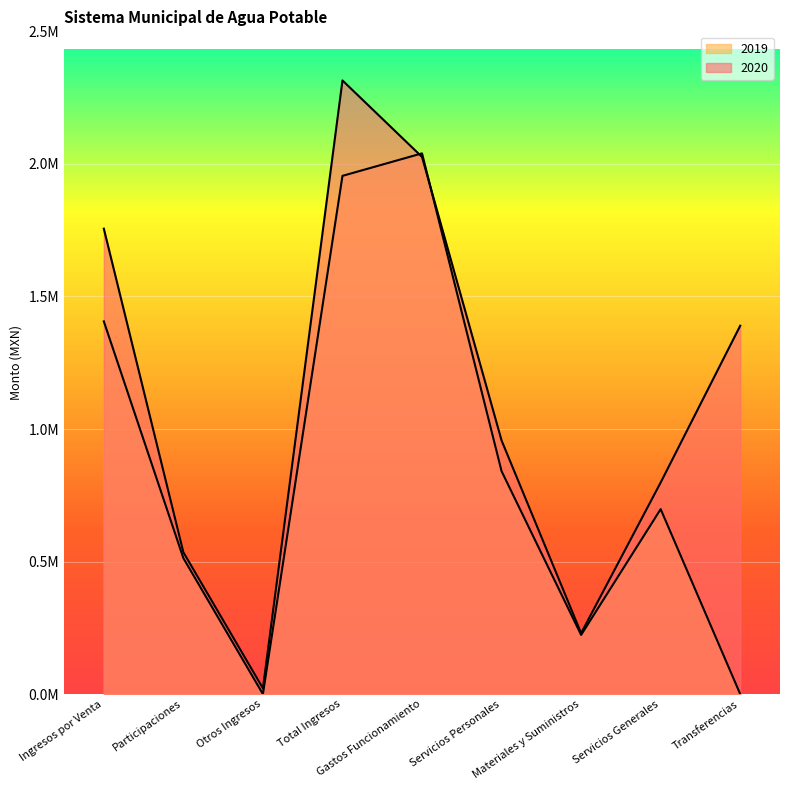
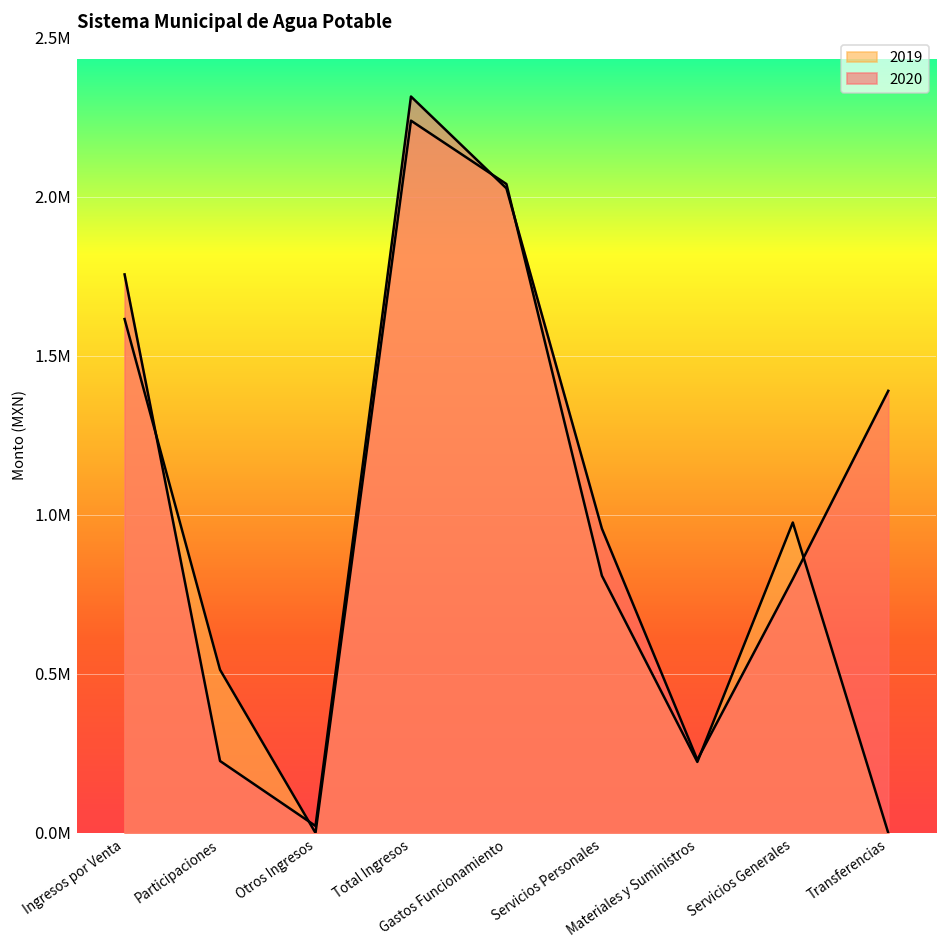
  {
    "2019": {
-     "Ingresos por Venta": 1410000,
+     "Ingresos por Venta": 1620000,
      "Participaciones": 510000,
      "Otros Ingresos": 0,
-     "Total Ingresos": 1950000,
+     "Total Ingresos": 2240000,
      "Gastos Funcionamiento": 2040000,
-     "Servicios Personales": 840000,
-     "Servicios Generales": 700000,
+     "Servicios Personales": 810000,
+     "Servicios Generales": 980000,
      "Transferencias": 0
    },
    "2020": {
      "Ingresos por Venta": 1760000,
-     "Participaciones": 540000,
+     "Participaciones": 230000,
      "Otros Ingresos": 20000,
      "Total Ingresos": 2310000,
      "Gastos Funcionamiento": 2030000,
      "Servicios Personales": 960000,
      "Servicios Generales": 800000,
      "Transferencias": 1390000
    }
  }
